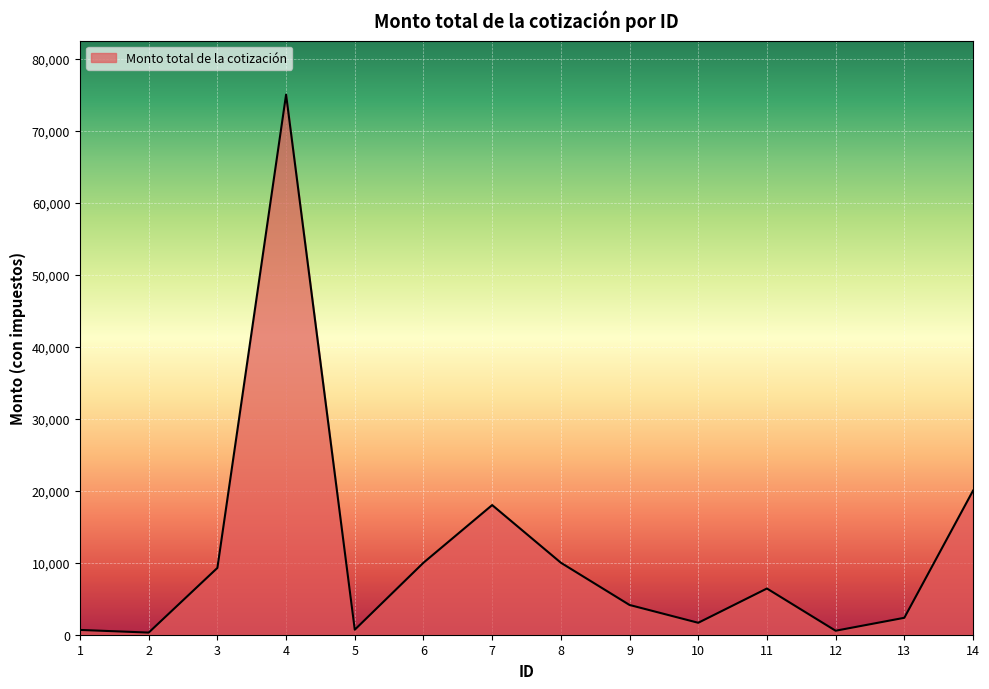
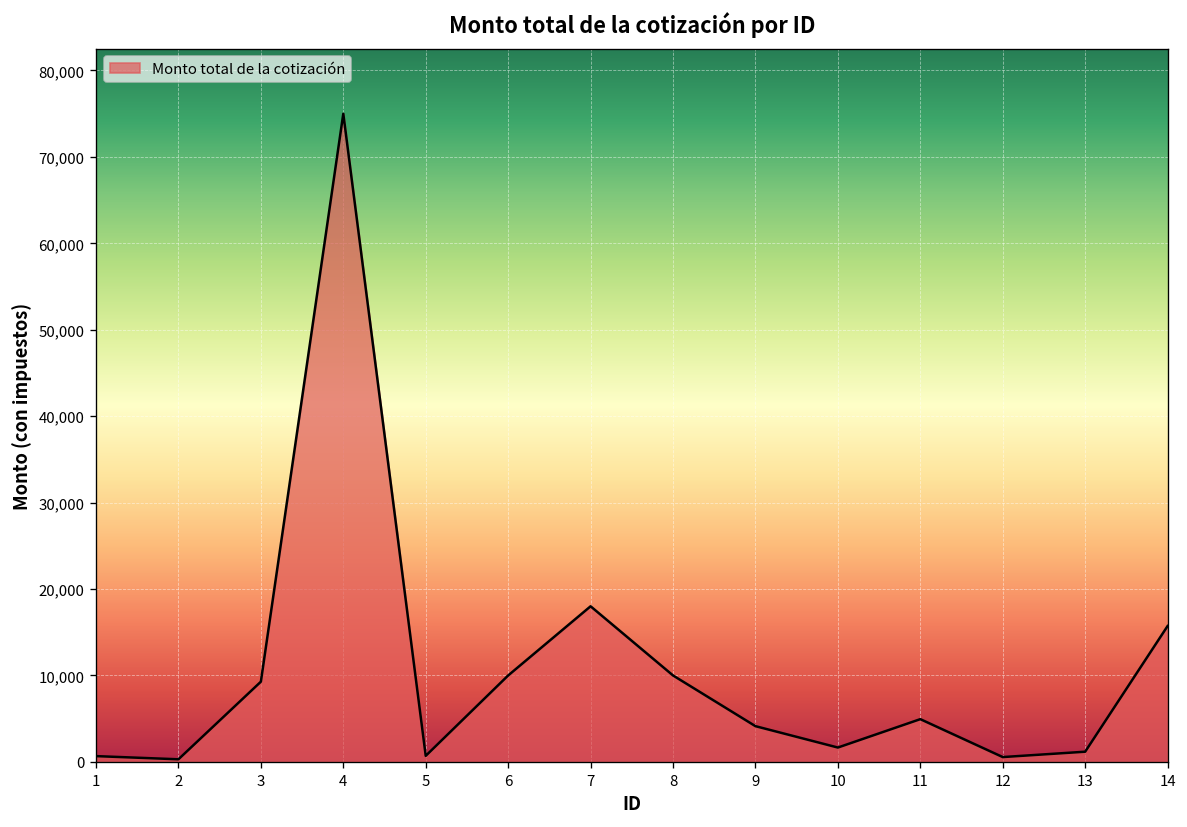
  {
    "1": "1,000",
    "2": "0",
    "3": "9,000",
    "4": "75,000",
    "5": "1,000",
    "6": "10,000",
    "7": "18,000",
    "8": "10,000",
    "9": "4,000",
    "10": "2,000",
-   "11": "6,000",
+   "11": "5,000",
    "12": "1,000",
-   "13": "2,000",
-   "14": "20,000"
+   "13": "1,000",
+   "14": "16,000"
  }
